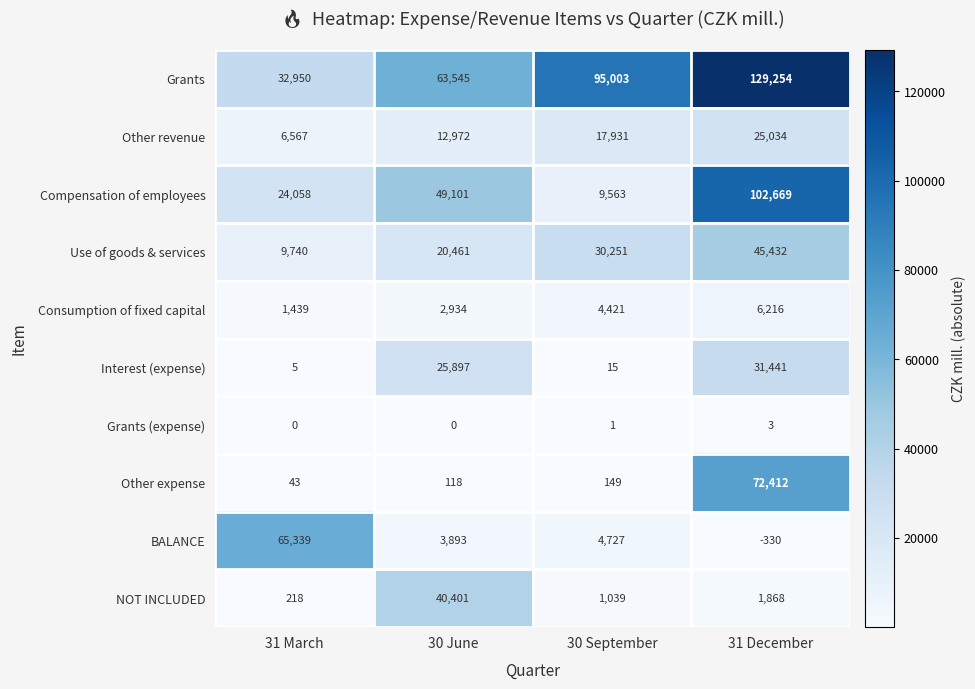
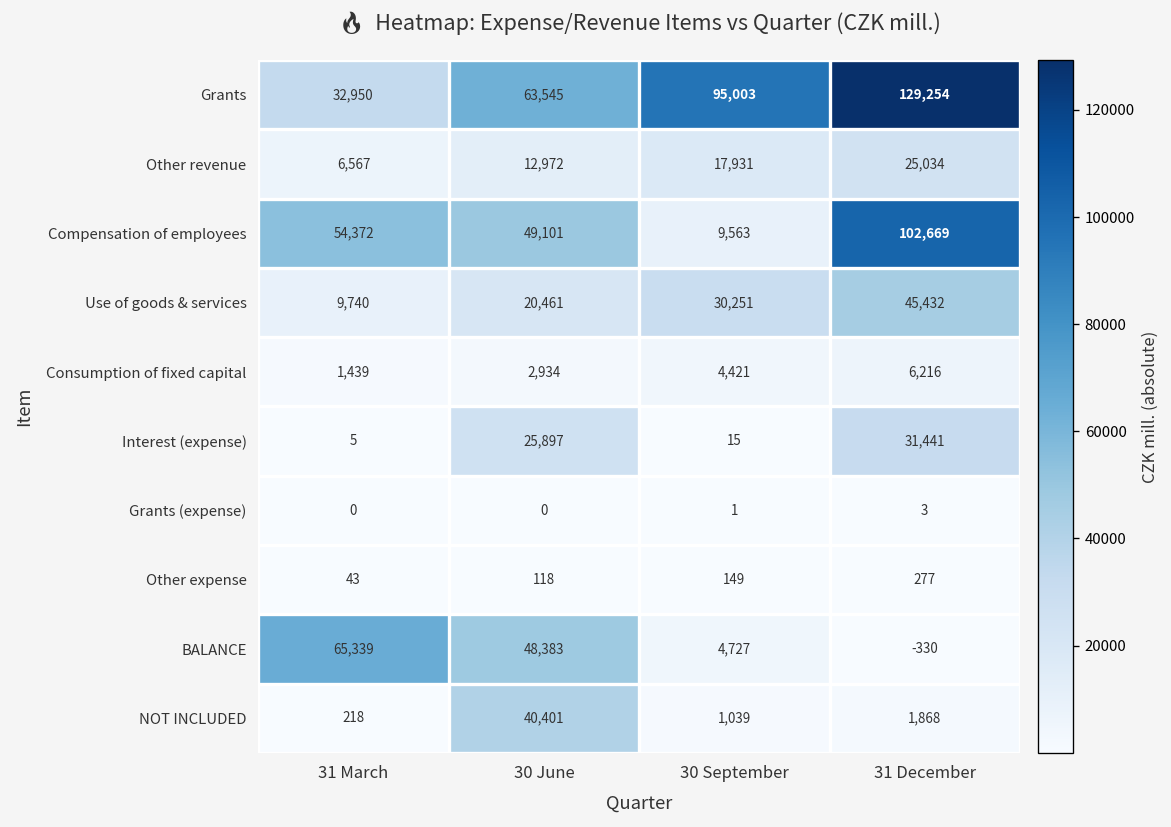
  {
    "Grants": {
      "31 March": "32,950",
      "30 June": "63,545",
      "30 September": "95,003",
      "31 December": "129,254"
    },
    "Other revenue": {
      "31 March": "6,567",
      "30 June": "12,972",
      "30 September": "17,931",
      "31 December": "25,034"
    },
    "Compensation of employees": {
-     "31 March": "24,058",
+     "31 March": "54,372",
      "30 June": "49,101",
      "30 September": "9,563",
      "31 December": "102,669"
    },
    "Use of goods & services": {
      "31 March": "9,740",
      "30 June": "20,461",
      "30 September": "30,251",
      "31 December": "45,432"
    },
    "Consumption of fixed capital": {
      "31 March": "1,439",
      "30 June": "2,934",
      "30 September": "4,421",
      "31 December": "6,216"
    },
    "Interest (expense)": {
      "31 March": "5",
      "30 June": "25,897",
      "30 September": "15",
      "31 December": "31,441"
    },
    "Grants (expense)": {
      "31 March": "0",
      "30 June": "0",
      "30 September": "1",
      "31 December": "3"
    },
    "Other expense": {
      "31 March": "43",
      "30 June": "118",
      "30 September": "149",
-     "31 December": "72,412"
+     "31 December": "277"
    },
    "BALANCE": {
      "31 March": "65,339",
-     "30 June": "3,893",
+     "30 June": "48,383",
      "30 September": "4,727",
      "31 December": "-330"
    },
    "NOT INCLUDED": {
      "31 March": "218",
      "30 June": "40,401",
      "30 September": "1,039",
      "31 December": "1,868"
    }
  }
